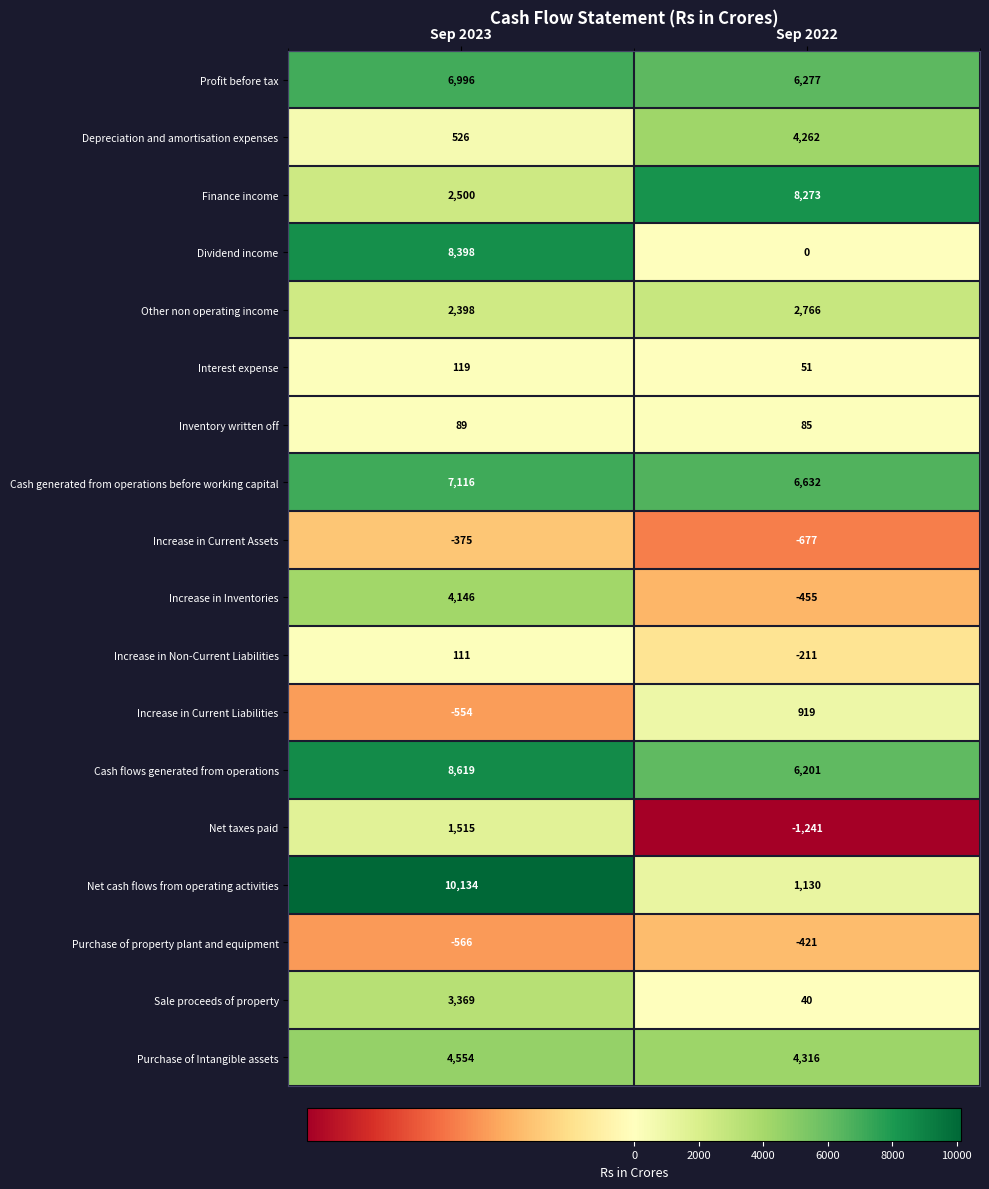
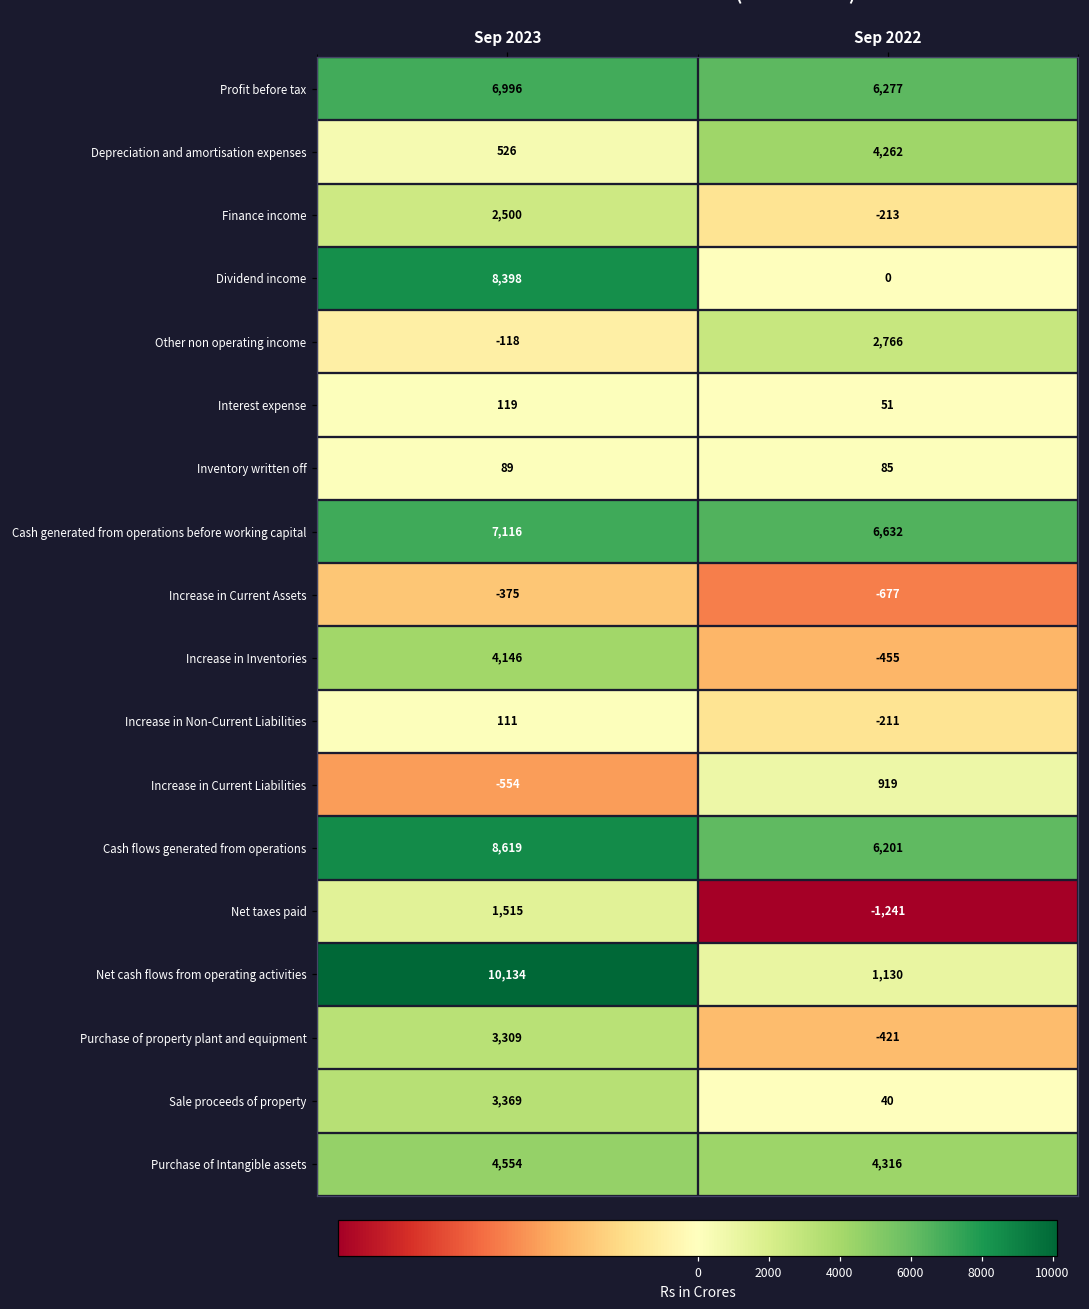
  {
    "Profit before tax": {
      "Sep 2023": "6,996",
      "Sep 2022": "6,277"
    },
    "Depreciation and amortisation expenses": {
      "Sep 2023": "526",
      "Sep 2022": "4,262"
    },
    "Finance income": {
      "Sep 2023": "2,500",
-     "Sep 2022": "8,273"
+     "Sep 2022": "-213"
    },
    "Dividend income": {
      "Sep 2023": "8,398",
      "Sep 2022": "0"
    },
    "Other non operating income": {
-     "Sep 2023": "2,398",
+     "Sep 2023": "-118",
      "Sep 2022": "2,766"
    },
    "Interest expense": {
      "Sep 2023": "119",
      "Sep 2022": "51"
    },
    "Inventory written off": {
      "Sep 2023": "89",
      "Sep 2022": "85"
    },
    "Cash generated from operations before working capital": {
      "Sep 2023": "7,116",
      "Sep 2022": "6,632"
    },
    "Increase in Current Assets": {
      "Sep 2023": "-375",
      "Sep 2022": "-677"
    },
    "Increase in Inventories": {
      "Sep 2023": "4,146",
      "Sep 2022": "-455"
    },
    "Increase in Non-Current Liabilities": {
      "Sep 2023": "111",
      "Sep 2022": "-211"
    },
    "Increase in Current Liabilities": {
      "Sep 2023": "-554",
      "Sep 2022": "919"
    },
    "Cash flows generated from operations": {
      "Sep 2023": "8,619",
      "Sep 2022": "6,201"
    },
    "Net taxes paid": {
      "Sep 2023": "1,515",
      "Sep 2022": "-1,241"
    },
    "Net cash flows from operating activities": {
      "Sep 2023": "10,134",
      "Sep 2022": "1,130"
    },
    "Purchase of property plant and equipment": {
-     "Sep 2023": "-566",
+     "Sep 2023": "3,309",
      "Sep 2022": "-421"
    },
    "Sale proceeds of property": {
      "Sep 2023": "3,369",
      "Sep 2022": "40"
    },
    "Purchase of Intangible assets": {
      "Sep 2023": "4,554",
      "Sep 2022": "4,316"
    }
  }
